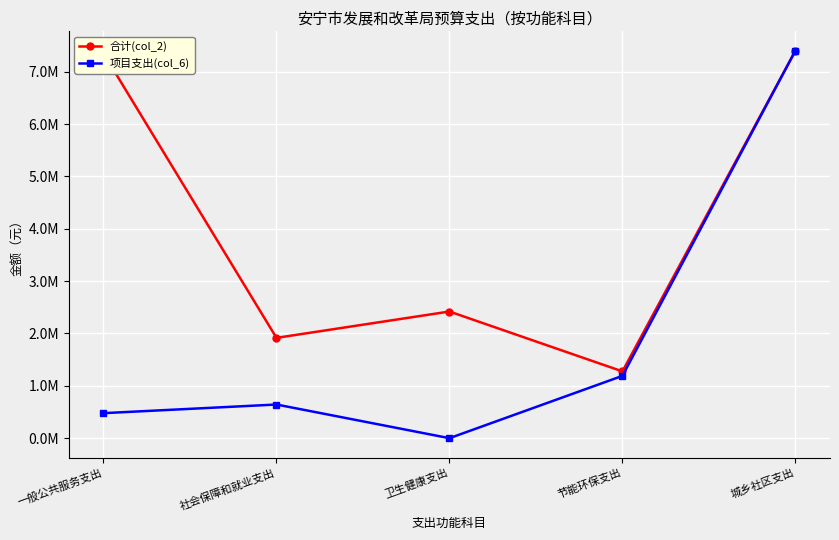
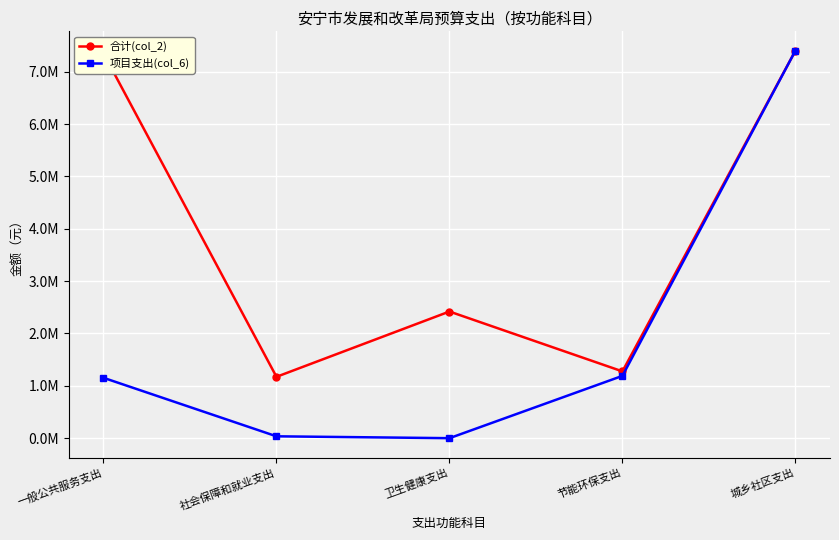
  {
    "合计(col_2)": {
-     "社会保障和就业支出": 1900000,
+     "社会保障和就业支出": 1200000,
      "卫生健康支出": 2400000,
      "节能环保支出": 1300000
    },
    "项目支出(col_6)": {
-     "一般公共服务支出": 500000,
-     "社会保障和就业支出": 600000,
+     "一般公共服务支出": 1200000,
+     "社会保障和就业支出": 0,
      "卫生健康支出": 0,
      "节能环保支出": 1200000
    }
  }
